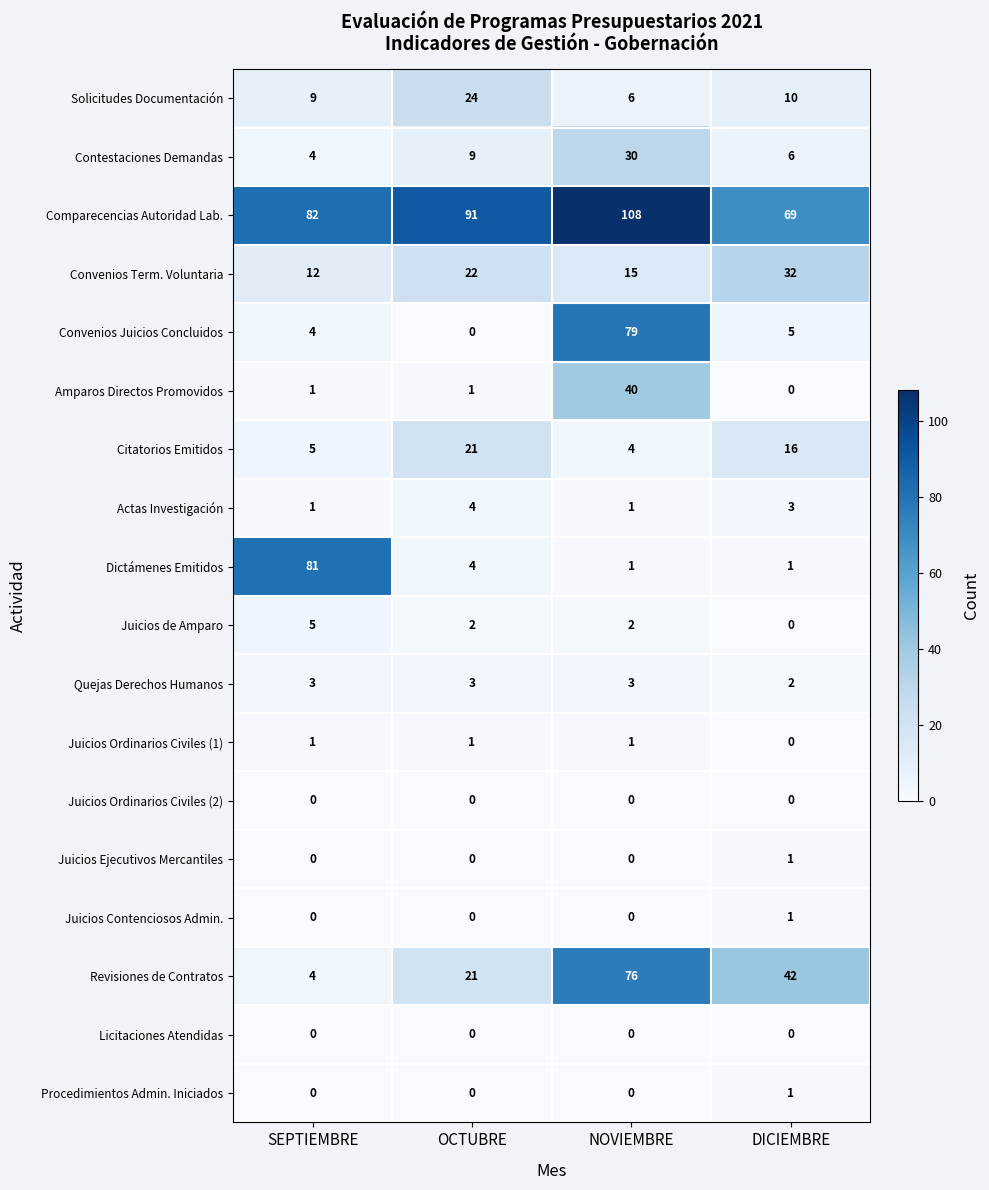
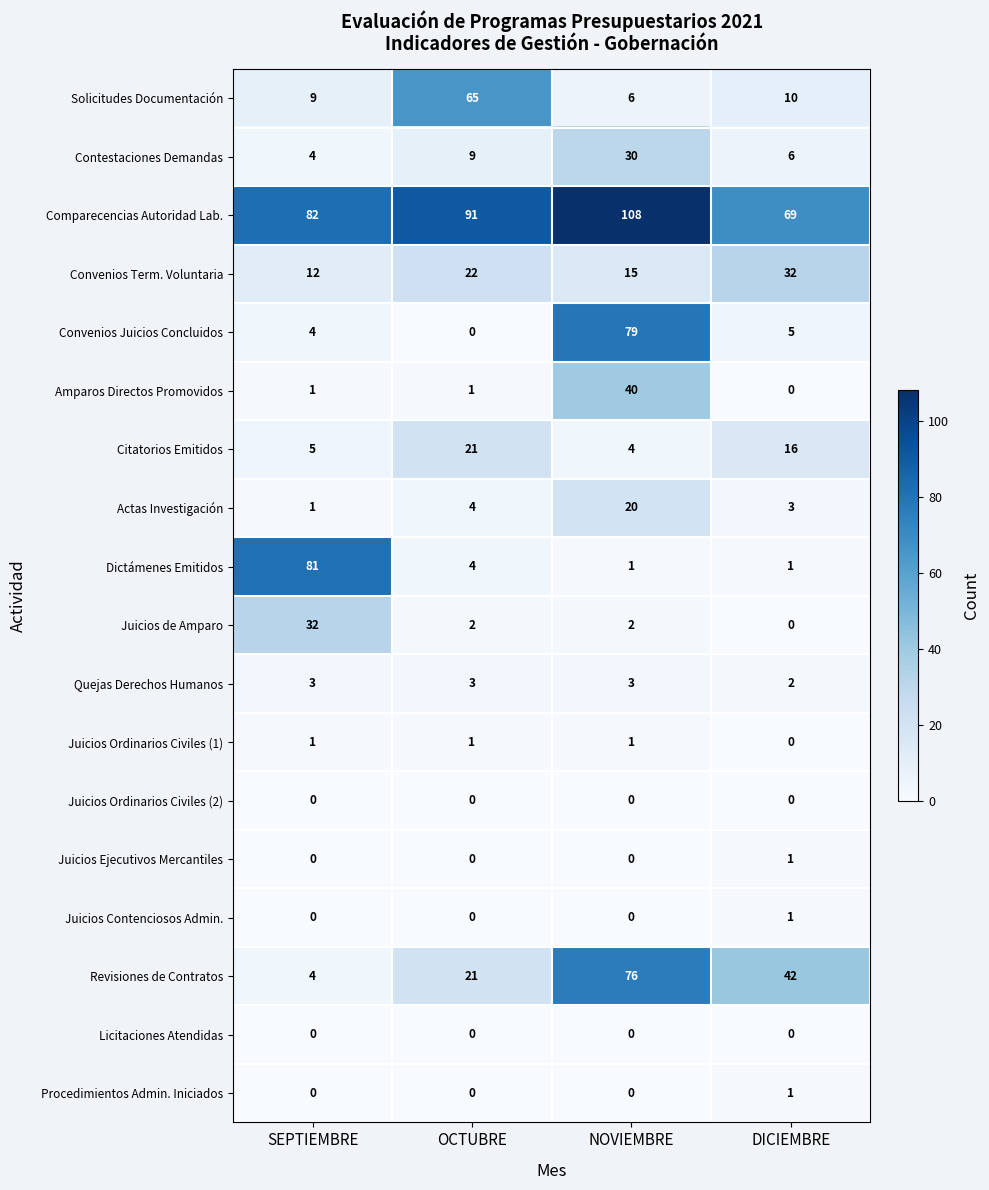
  {
    "Solicitudes Documentación": {
      "SEPTIEMBRE": 9,
-     "OCTUBRE": 24,
+     "OCTUBRE": 65,
      "NOVIEMBRE": 6,
      "DICIEMBRE": 10
    },
    "Contestaciones Demandas": {
      "SEPTIEMBRE": 4,
      "OCTUBRE": 9,
      "NOVIEMBRE": 30,
      "DICIEMBRE": 6
    },
    "Comparecencias Autoridad Lab.": {
      "SEPTIEMBRE": 82,
      "OCTUBRE": 91,
      "NOVIEMBRE": 108,
      "DICIEMBRE": 69
    },
    "Convenios Term. Voluntaria": {
      "SEPTIEMBRE": 12,
      "OCTUBRE": 22,
      "NOVIEMBRE": 15,
      "DICIEMBRE": 32
    },
    "Convenios Juicios Concluidos": {
      "SEPTIEMBRE": 4,
      "OCTUBRE": 0,
      "NOVIEMBRE": 79,
      "DICIEMBRE": 5
    },
    "Amparos Directos Promovidos": {
      "SEPTIEMBRE": 1,
      "OCTUBRE": 1,
      "NOVIEMBRE": 40,
      "DICIEMBRE": 0
    },
    "Citatorios Emitidos": {
      "SEPTIEMBRE": 5,
      "OCTUBRE": 21,
      "NOVIEMBRE": 4,
      "DICIEMBRE": 16
    },
    "Actas Investigación": {
      "SEPTIEMBRE": 1,
      "OCTUBRE": 4,
-     "NOVIEMBRE": 1,
+     "NOVIEMBRE": 20,
      "DICIEMBRE": 3
    },
    "Dictámenes Emitidos": {
      "SEPTIEMBRE": 81,
      "OCTUBRE": 4,
      "NOVIEMBRE": 1,
      "DICIEMBRE": 1
    },
    "Juicios de Amparo": {
-     "SEPTIEMBRE": 5,
+     "SEPTIEMBRE": 32,
      "OCTUBRE": 2,
      "NOVIEMBRE": 2,
      "DICIEMBRE": 0
    },
    "Quejas Derechos Humanos": {
      "SEPTIEMBRE": 3,
      "OCTUBRE": 3,
      "NOVIEMBRE": 3,
      "DICIEMBRE": 2
    },
    "Juicios Ordinarios Civiles (1)": {
      "SEPTIEMBRE": 1,
      "OCTUBRE": 1,
      "NOVIEMBRE": 1,
      "DICIEMBRE": 0
    },
    "Juicios Ordinarios Civiles (2)": {
      "SEPTIEMBRE": 0,
      "OCTUBRE": 0,
      "NOVIEMBRE": 0,
      "DICIEMBRE": 0
    },
    "Juicios Ejecutivos Mercantiles": {
      "SEPTIEMBRE": 0,
      "OCTUBRE": 0,
      "NOVIEMBRE": 0,
      "DICIEMBRE": 1
    },
    "Juicios Contenciosos Admin.": {
      "SEPTIEMBRE": 0,
      "OCTUBRE": 0,
      "NOVIEMBRE": 0,
      "DICIEMBRE": 1
    },
    "Revisiones de Contratos": {
      "SEPTIEMBRE": 4,
      "OCTUBRE": 21,
      "NOVIEMBRE": 76,
      "DICIEMBRE": 42
    },
    "Licitaciones Atendidas": {
      "SEPTIEMBRE": 0,
      "OCTUBRE": 0,
      "NOVIEMBRE": 0,
      "DICIEMBRE": 0
    },
    "Procedimientos Admin. Iniciados": {
      "SEPTIEMBRE": 0,
      "OCTUBRE": 0,
      "NOVIEMBRE": 0,
      "DICIEMBRE": 1
    }
  }
